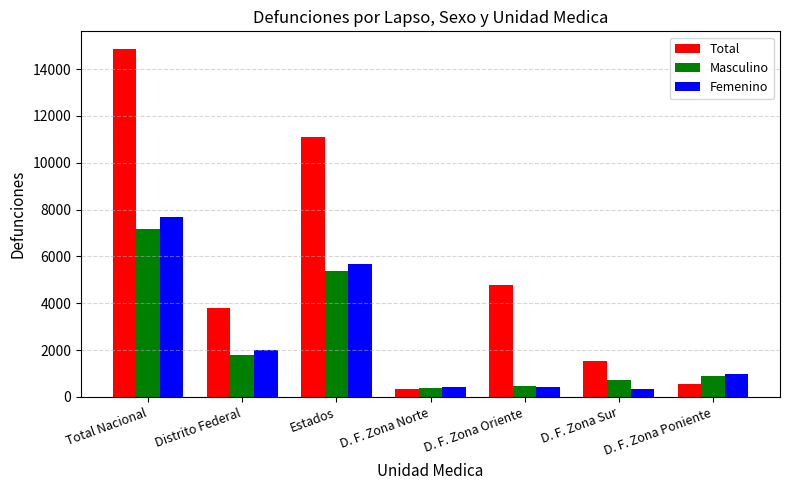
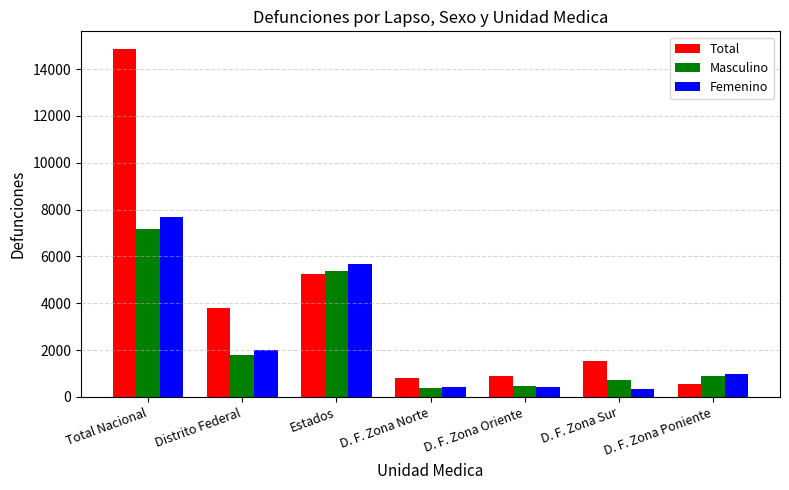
  {
    "Total": {
      "Total Nacional": 14900,
      "Distrito Federal": 3800,
-     "Estados": 11100,
-     "D. F. Zona Norte": 300,
-     "D. F. Zona Oriente": 4800,
+     "Estados": 5300,
+     "D. F. Zona Norte": 800,
+     "D. F. Zona Oriente": 900,
      "D. F. Zona Sur": 1500,
      "D. F. Zona Poniente": 500
    },
    "Masculino": {
      "Total Nacional": 7200,
      "Distrito Federal": 1800,
      "Estados": 5400,
      "D. F. Zona Norte": 400,
      "D. F. Zona Oriente": 500,
      "D. F. Zona Sur": 700,
      "D. F. Zona Poniente": 900
    },
    "Femenino": {
      "Total Nacional": 7700,
      "Distrito Federal": 2000,
      "Estados": 5700,
      "D. F. Zona Norte": 400,
      "D. F. Zona Oriente": 400,
      "D. F. Zona Sur": 300,
      "D. F. Zona Poniente": 1000
    }
  }
